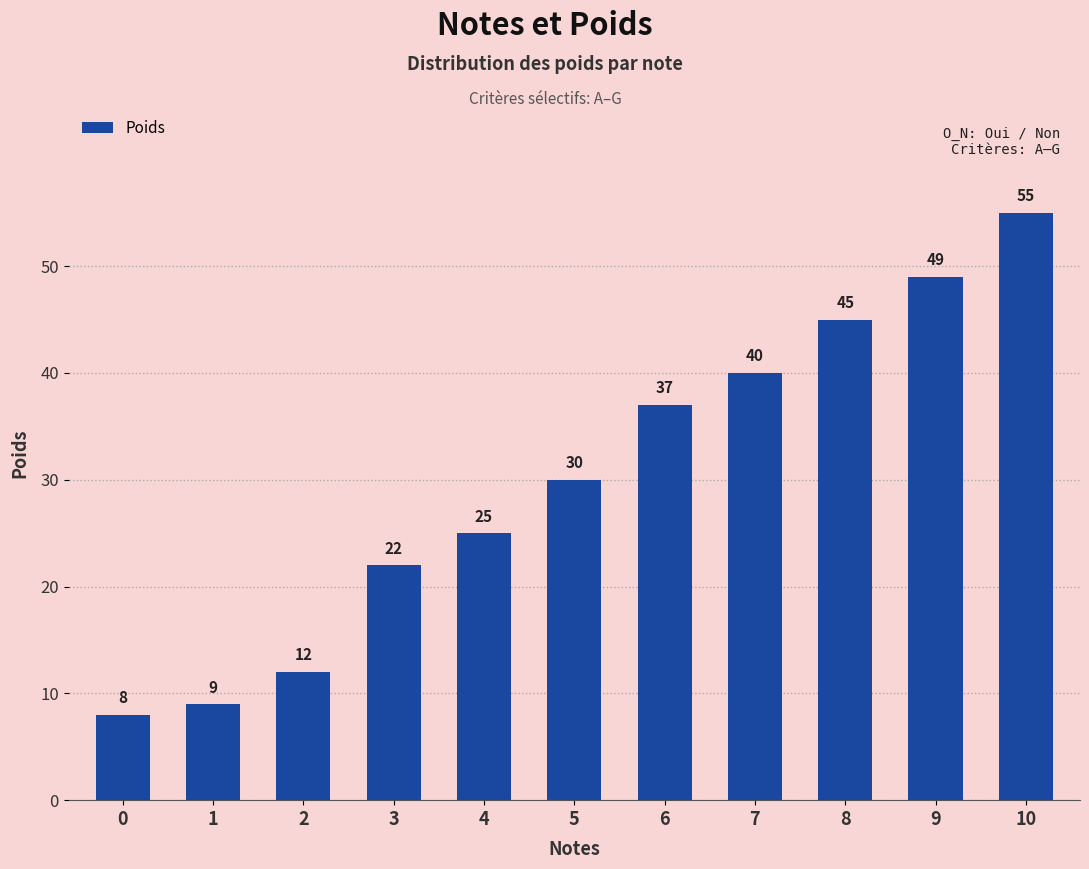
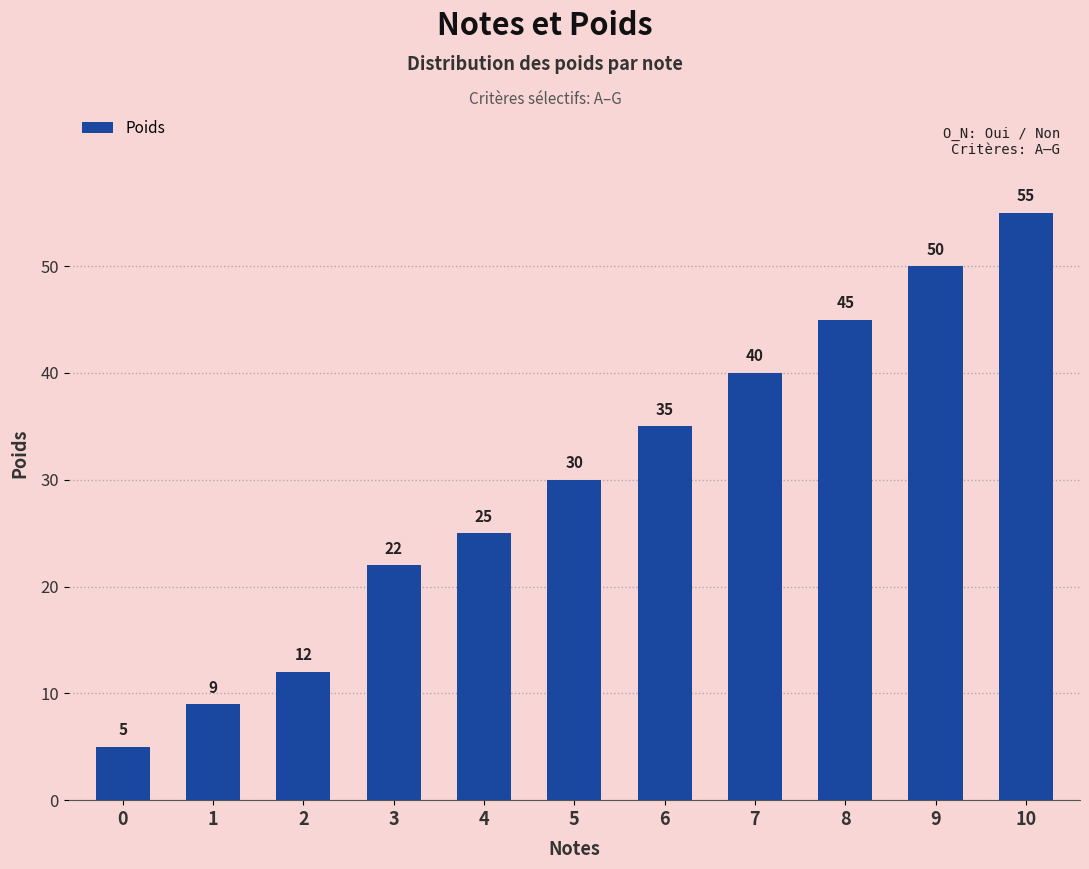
  {
-   "0": 8,
+   "0": 5,
    "1": 9,
    "2": 12,
    "3": 22,
    "4": 25,
    "5": 30,
-   "6": 37,
+   "6": 35,
    "7": 40,
    "8": 45,
-   "9": 49,
+   "9": 50,
    "10": 55
  }
